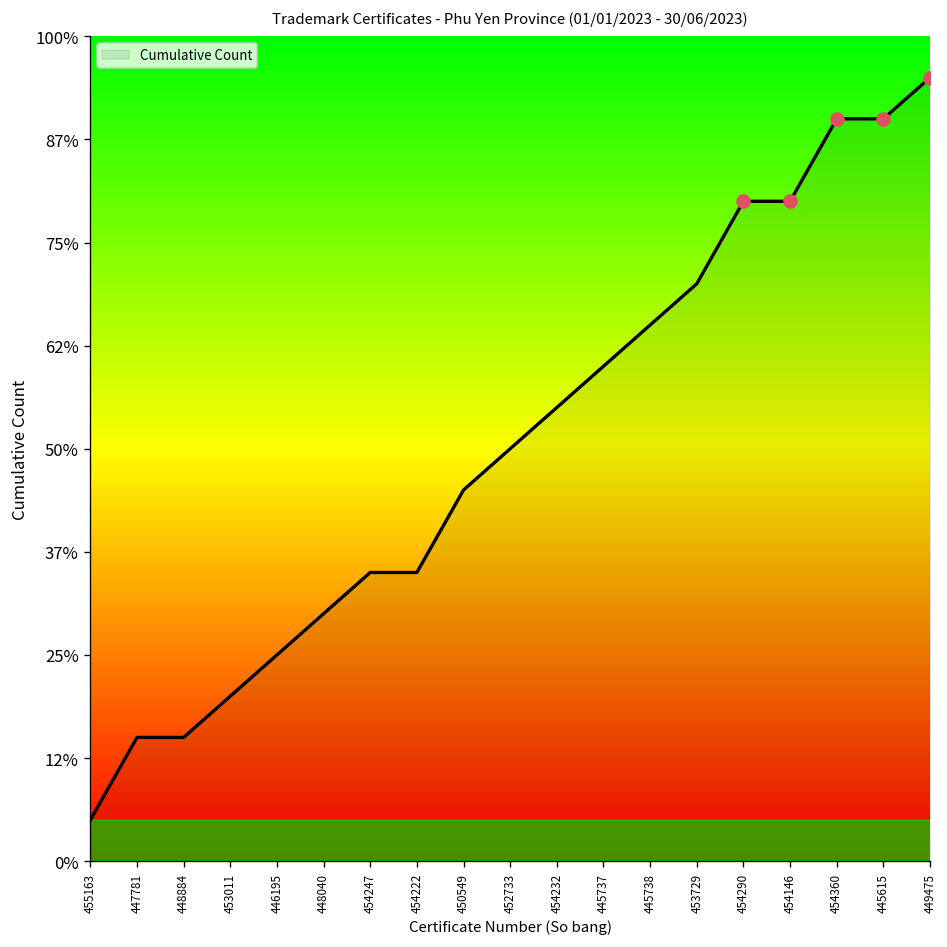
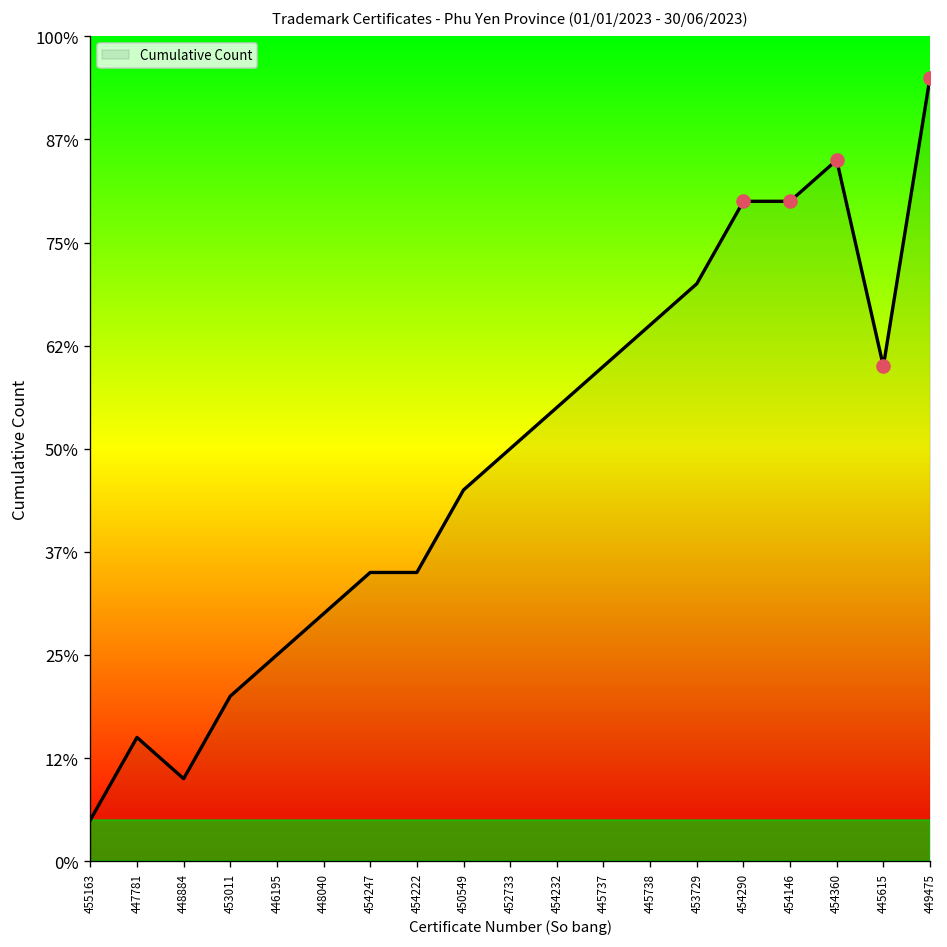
  {
    "Cumulative Count": {
      "447781": "15%",
-     "448884": "15%",
+     "448884": "10%",
      "453011": "20%",
      "446195": "25%",
      "448040": "30%",
      "454247": "35%",
      "454222": "35%",
      "450549": "45%",
      "452733": "50%",
      "454232": "55%",
      "445737": "60%",
      "445738": "65%",
      "453729": "70%",
-     "454360": "90%",
-     "445615": "90%"
+     "454360": "85%",
+     "445615": "60%"
    }
  }
